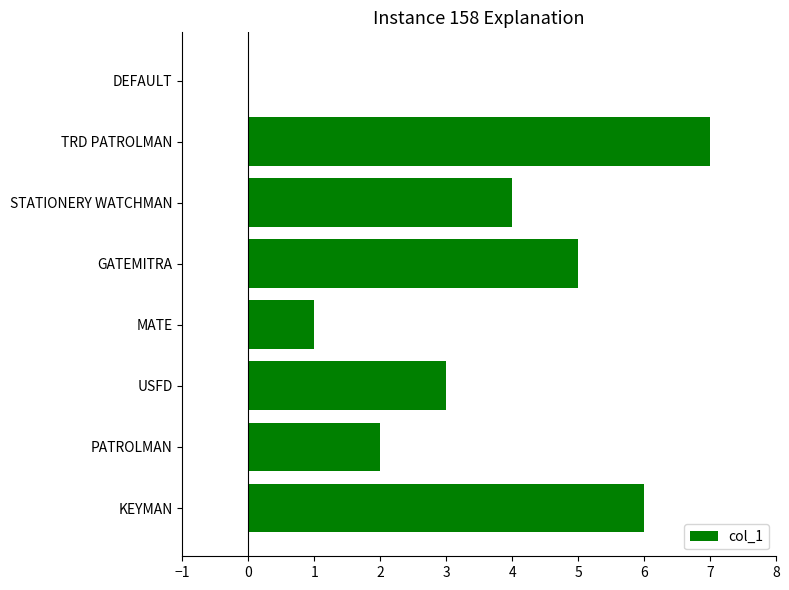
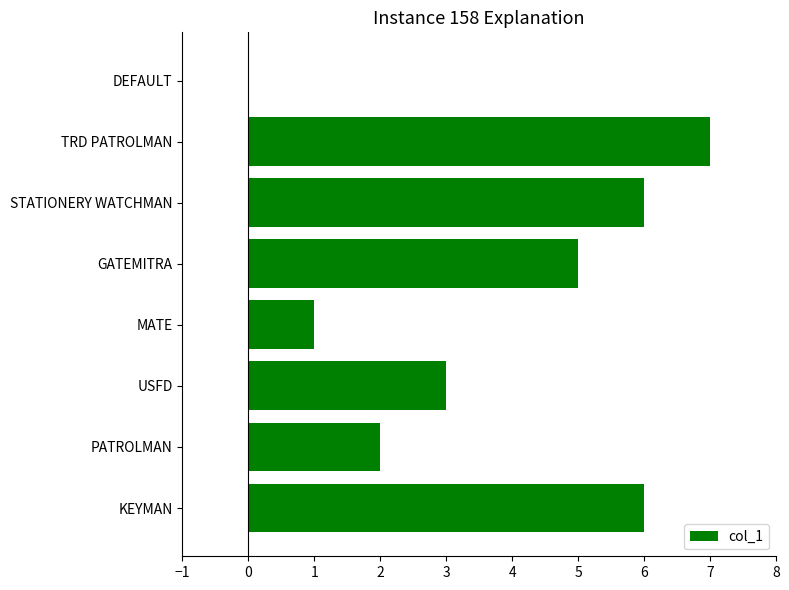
  {
    "DEFAULT": 0,
    "TRD PATROLMAN": 7,
-   "STATIONERY WATCHMAN": 4,
+   "STATIONERY WATCHMAN": 6,
    "GATEMITRA": 5,
    "MATE": 1,
    "USFD": 3,
    "PATROLMAN": 2,
    "KEYMAN": 6
  }
